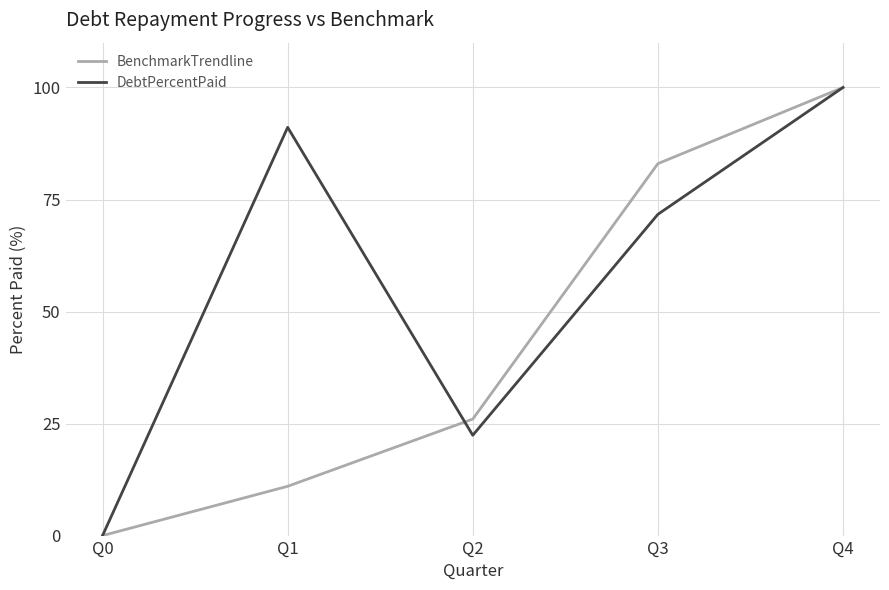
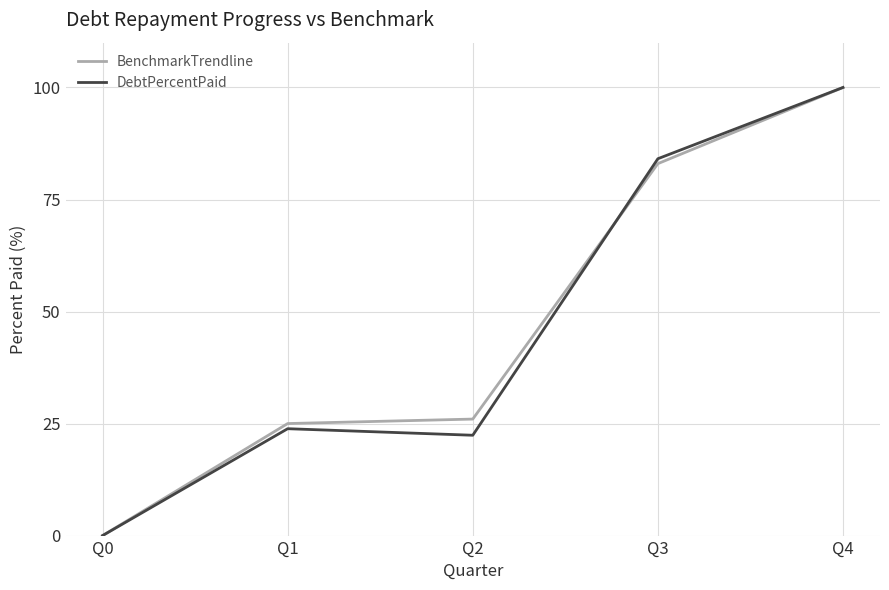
  {
    "BenchmarkTrendline": {
-     "Q1": 11,
+     "Q1": 25,
      "Q2": 26,
      "Q3": 83
    },
    "DebtPercentPaid": {
-     "Q1": 91,
+     "Q1": 24,
      "Q2": 22,
-     "Q3": 72
+     "Q3": 84
    }
  }
